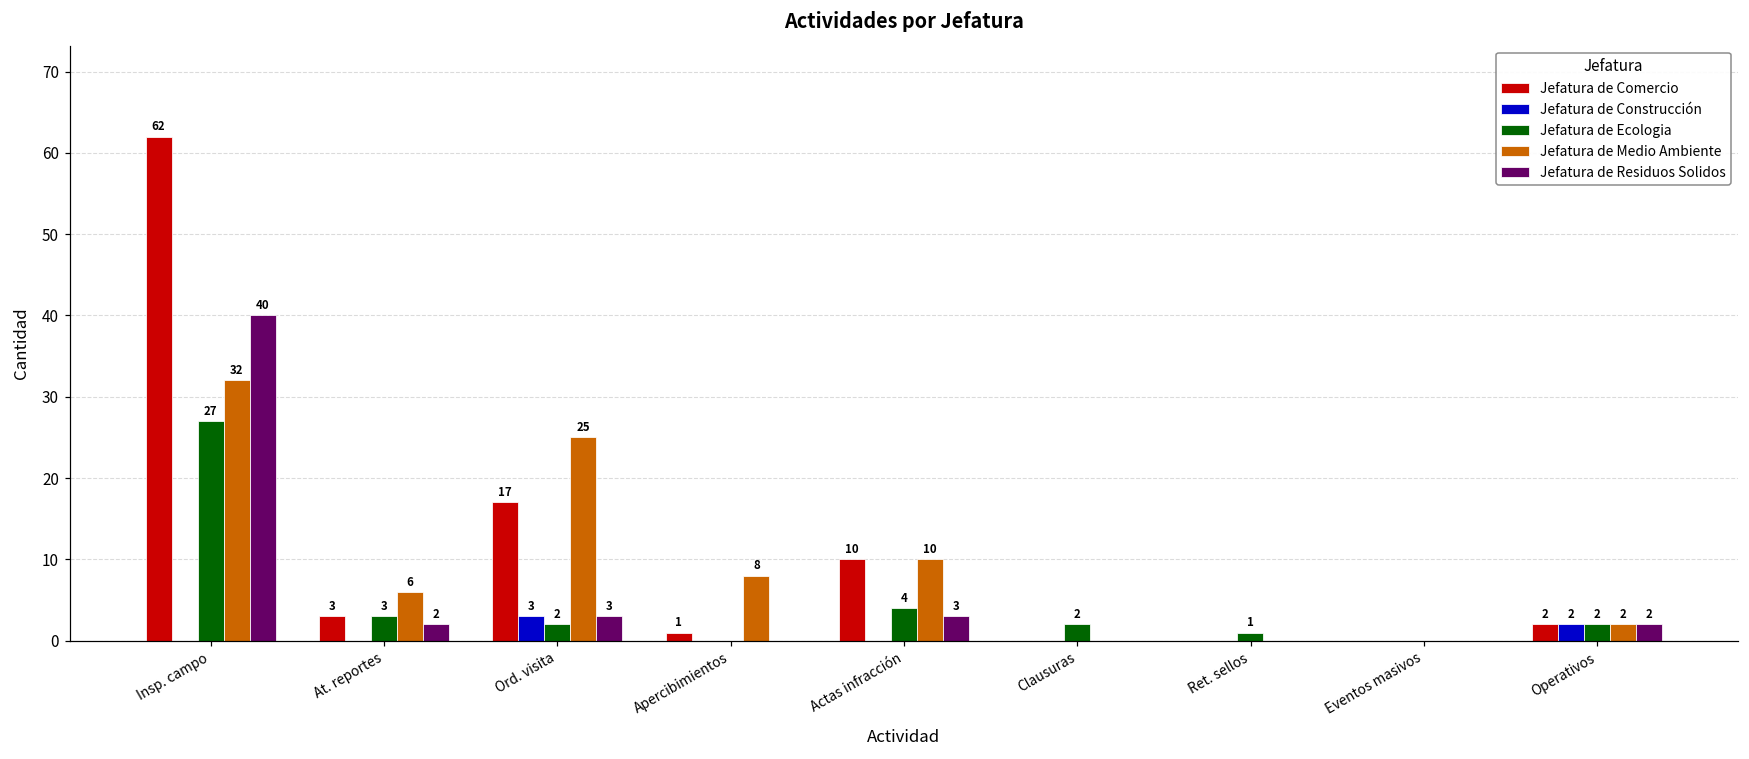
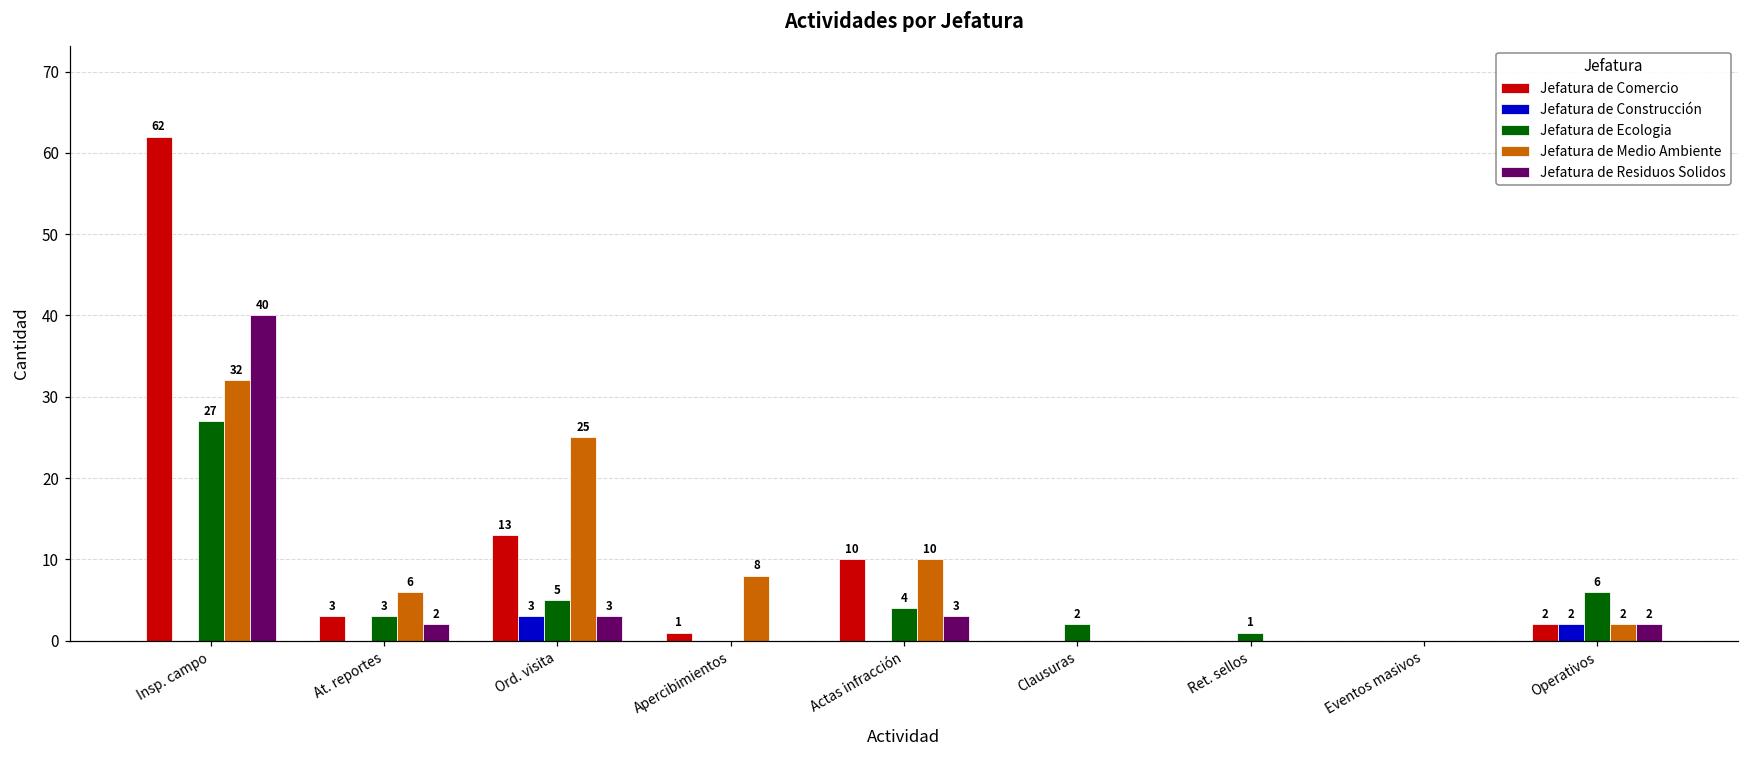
  {
    "Jefatura de Comercio": {
      "Insp. campo": 62,
      "At. reportes": 3,
-     "Ord. visita": 17,
+     "Ord. visita": 13,
      "Apercibimientos": 1,
      "Actas infracción": 10,
      "Operativos": 2
    },
    "Jefatura de Construcción": {
      "Ord. visita": 3,
      "Operativos": 2
    },
    "Jefatura de Ecologia": {
      "Insp. campo": 27,
      "At. reportes": 3,
-     "Ord. visita": 2,
+     "Ord. visita": 5,
      "Actas infracción": 4,
      "Clausuras": 2,
      "Ret. sellos": 1,
-     "Operativos": 2
+     "Operativos": 6
    },
    "Jefatura de Medio Ambiente": {
      "Insp. campo": 32,
      "At. reportes": 6,
      "Ord. visita": 25,
      "Apercibimientos": 8,
      "Actas infracción": 10,
      "Operativos": 2
    },
    "Jefatura de Residuos Solidos": {
      "Insp. campo": 40,
      "At. reportes": 2,
      "Ord. visita": 3,
      "Actas infracción": 3,
      "Operativos": 2
    }
  }
